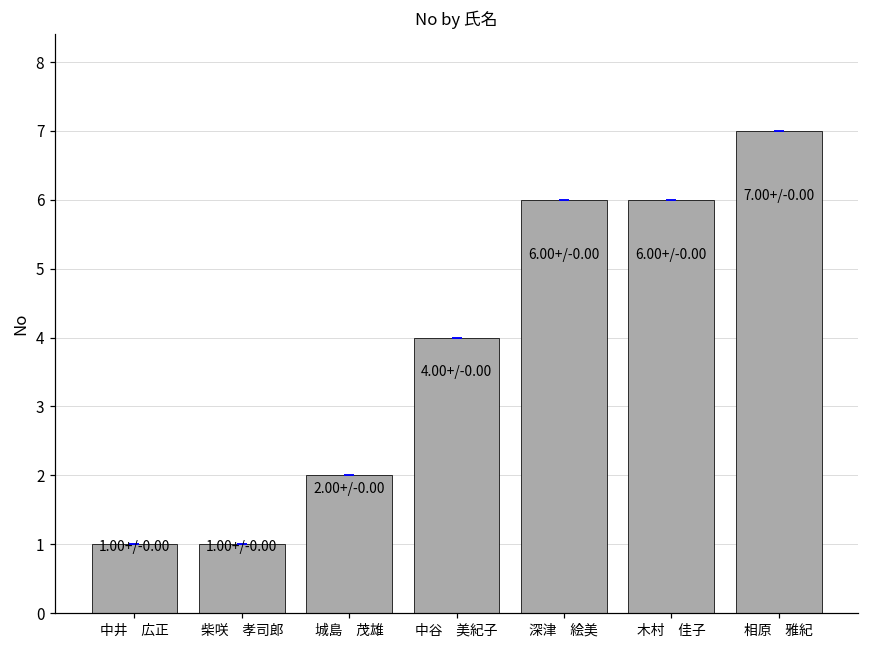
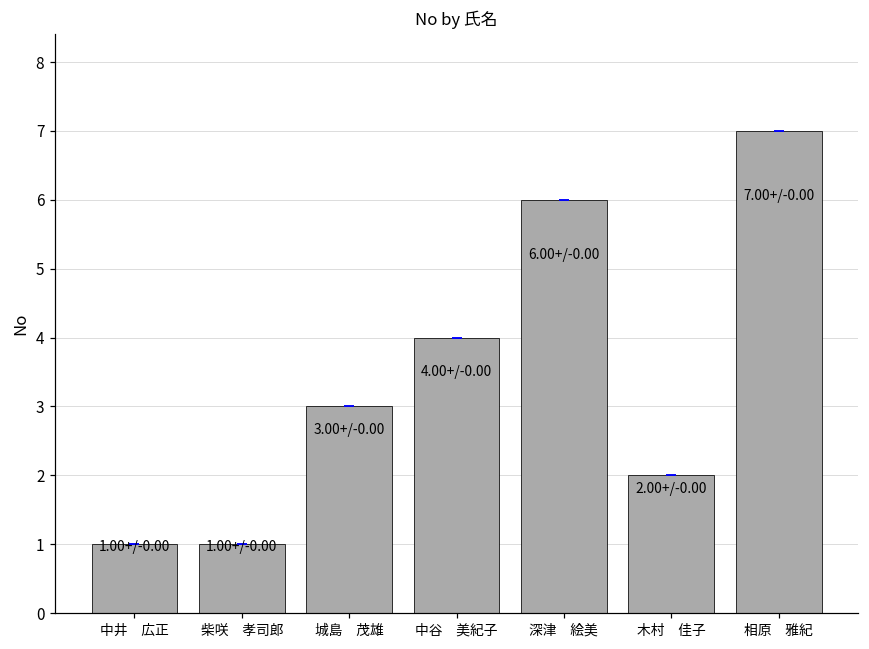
  {
-   "城島 茂雄": "2.00+/",
+   "城島 茂雄": "3.00+/",
    "中谷 美紀子": "4.00+/",
    "深津 絵美": "6.00+/",
-   "木村 佳子": "6.00+/",
+   "木村 佳子": "2.00+/",
    "相原 雅紀": "7.00+/"
  }
